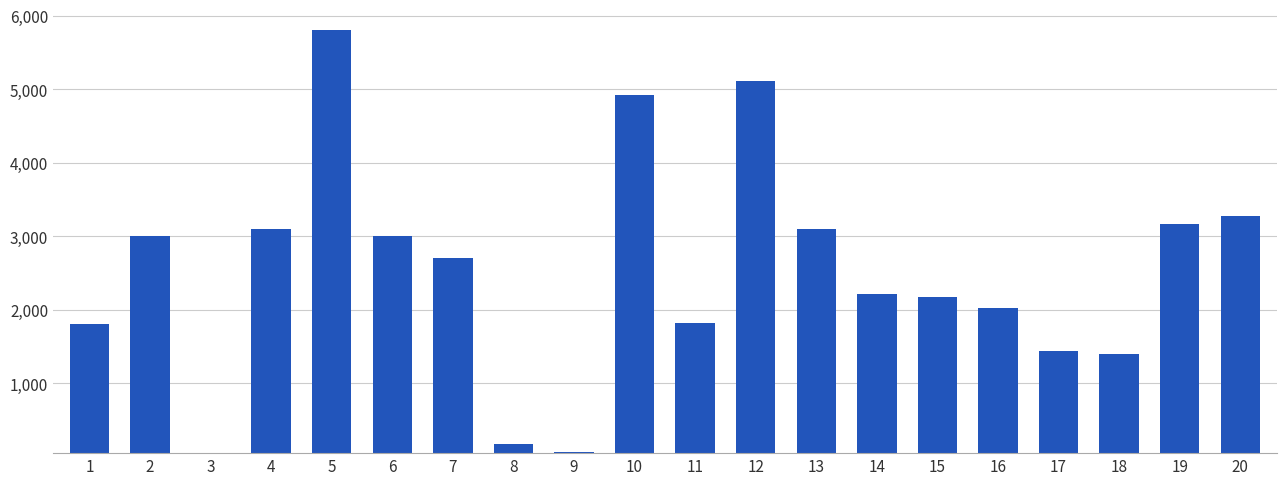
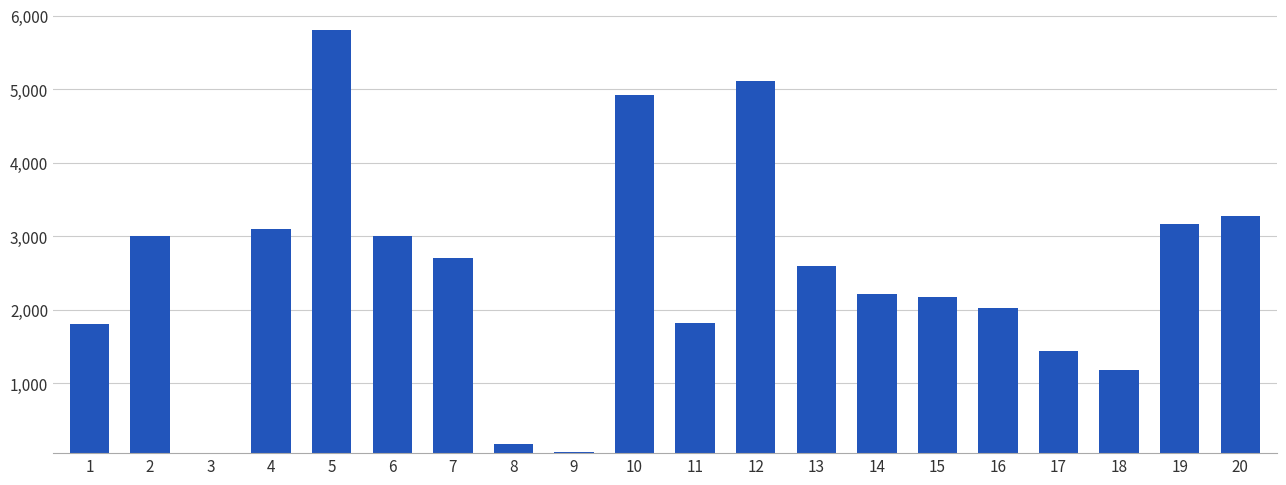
  {
    "1": "1,800",
    "2": "3,000",
    "3": "100",
    "4": "3,100",
    "5": "5,800",
    "6": "3,000",
    "7": "2,700",
    "8": "200",
    "9": "100",
    "10": "4,900",
    "11": "1,800",
    "12": "5,100",
-   "13": "3,100",
+   "13": "2,600",
    "14": "2,200",
    "15": "2,200",
    "16": "2,000",
    "17": "1,400",
-   "18": "1,400",
+   "18": "1,200",
    "19": "3,200",
    "20": "3,300"
  }
